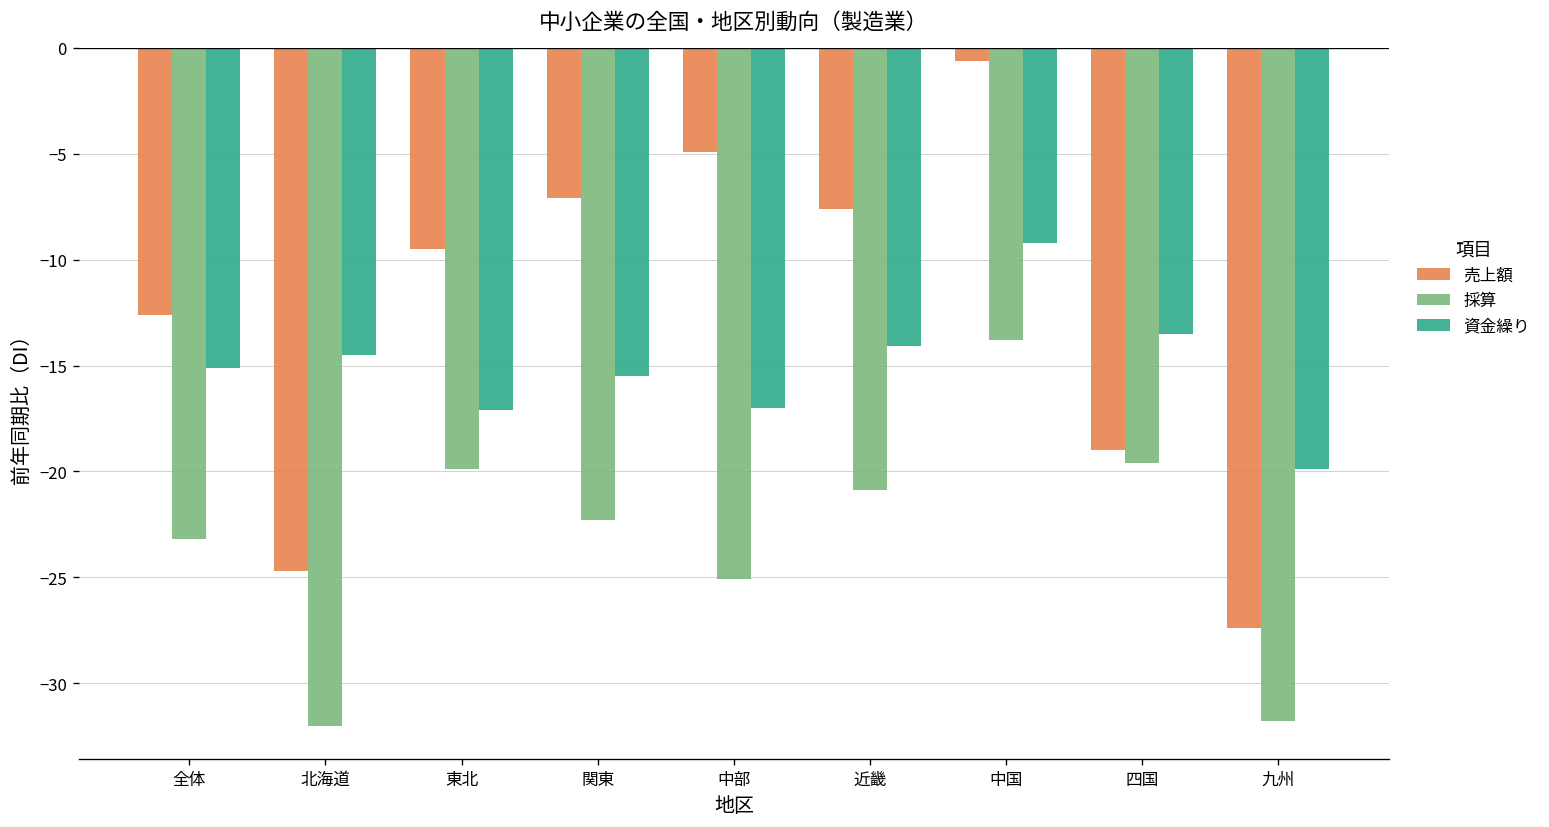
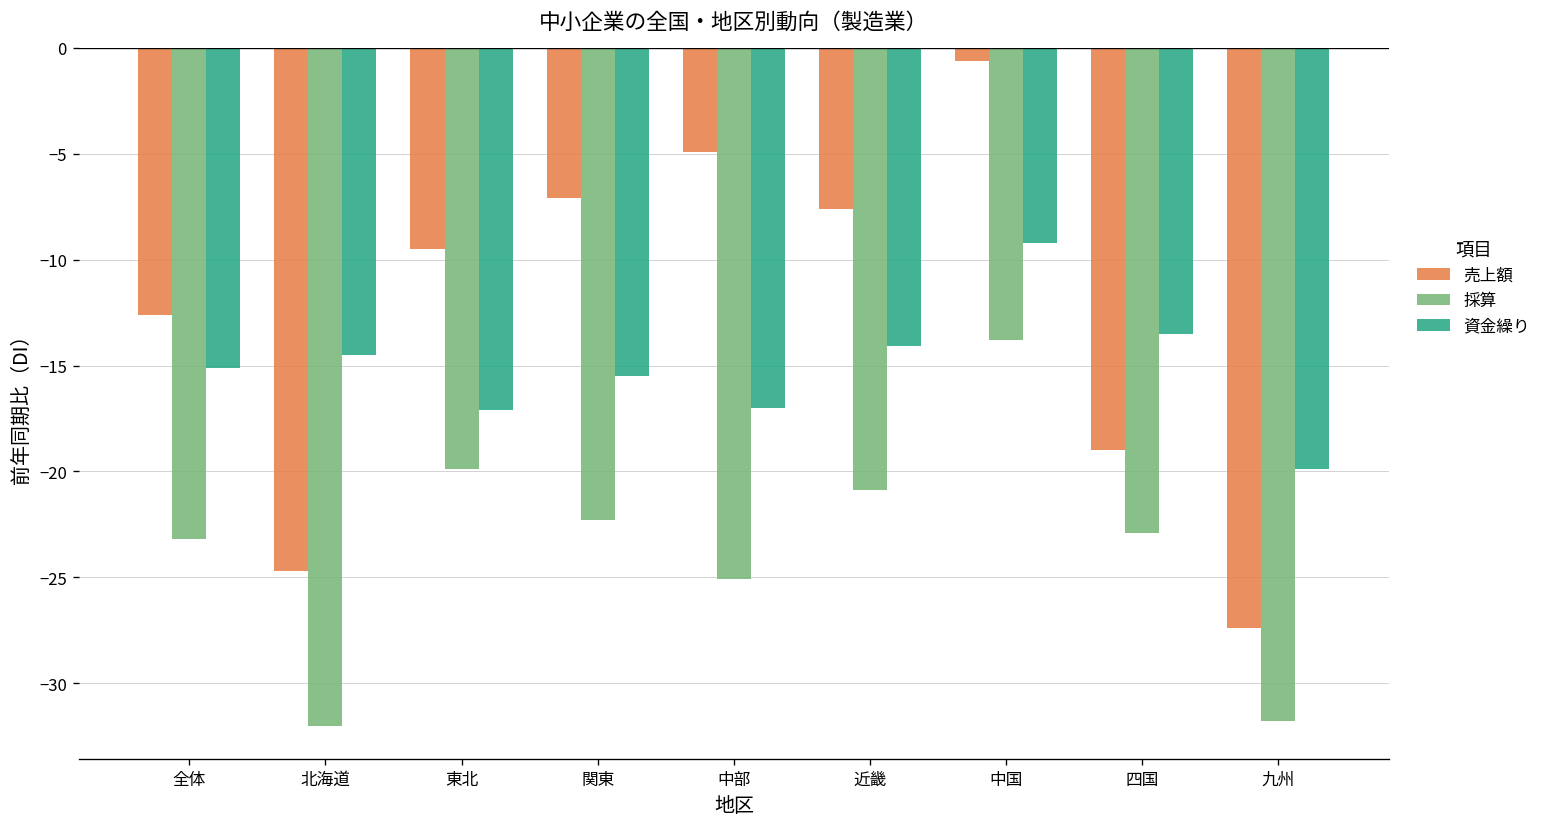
  {
    "売上額": {
      "全体": -12.6,
      "北海道": -24.7,
      "東北": -9.5,
      "関東": -7.1,
      "中部": -4.9,
      "近畿": -7.6,
      "中国": -0.6,
      "四国": -19.0,
      "九州": -27.4
    },
    "採算": {
      "全体": -23.2,
      "北海道": -32.0,
      "東北": -19.9,
      "関東": -22.3,
      "中部": -25.1,
      "近畿": -20.9,
      "中国": -13.8,
-     "四国": -19.6,
+     "四国": -22.9,
      "九州": -31.8
    },
    "資金繰り": {
      "全体": -15.1,
      "北海道": -14.5,
      "東北": -17.1,
      "関東": -15.5,
      "中部": -17.0,
      "近畿": -14.1,
      "中国": -9.2,
      "四国": -13.5,
      "九州": -19.9
    }
  }
